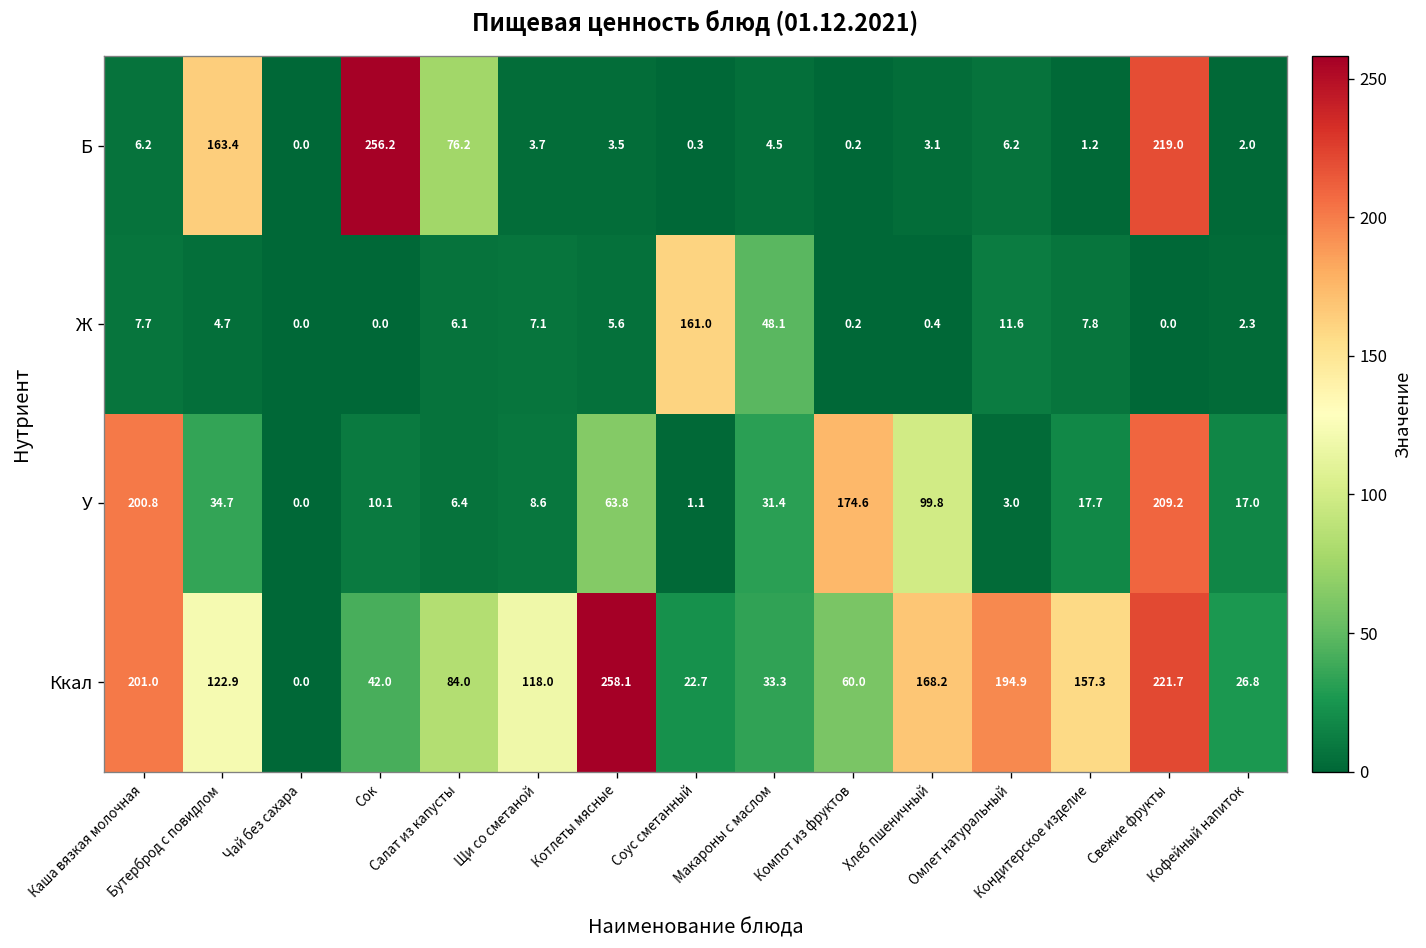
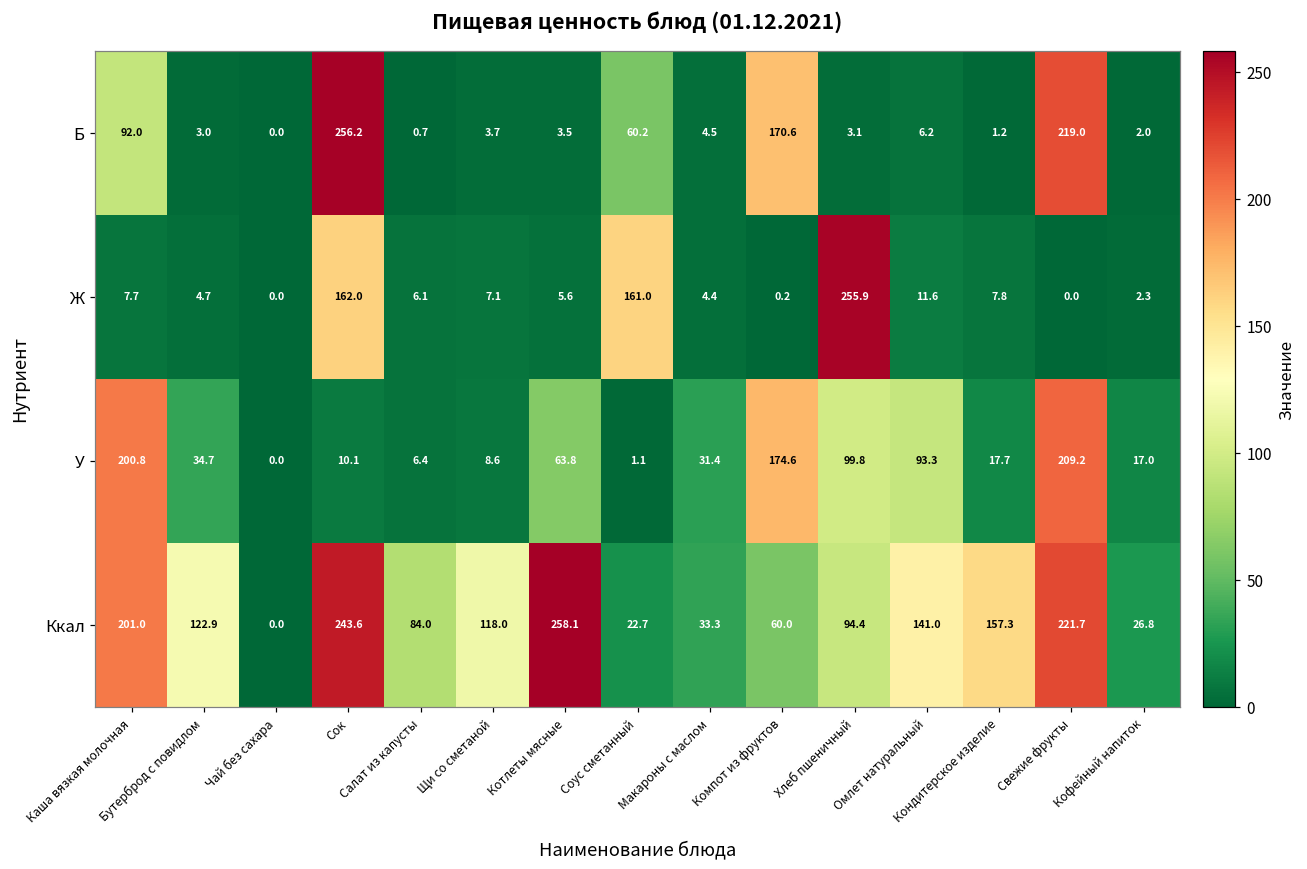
  {
    "Б": {
-     "Каша вязкая молочная": 6.2,
-     "Бутерброд с повидлом": 163.4,
+     "Каша вязкая молочная": 92.0,
+     "Бутерброд с повидлом": 3.0,
      "Чай без сахара": 0.0,
      "Сок": 256.2,
-     "Салат из капусты": 76.2,
+     "Салат из капусты": 0.7,
      "Щи со сметаной": 3.7,
      "Котлеты мясные": 3.5,
-     "Соус сметанный": 0.3,
+     "Соус сметанный": 60.2,
      "Макароны с маслом": 4.5,
-     "Компот из фруктов": 0.2,
+     "Компот из фруктов": 170.6,
      "Хлеб пшеничный": 3.1,
      "Омлет натуральный": 6.2,
      "Кондитерское изделие": 1.2,
      "Свежие фрукты": 219.0,
      "Кофейный напиток": 2.0
    },
    "Ж": {
      "Каша вязкая молочная": 7.7,
      "Бутерброд с повидлом": 4.7,
      "Чай без сахара": 0.0,
-     "Сок": 0.0,
+     "Сок": 162.0,
      "Салат из капусты": 6.1,
      "Щи со сметаной": 7.1,
      "Котлеты мясные": 5.6,
      "Соус сметанный": 161.0,
-     "Макароны с маслом": 48.1,
+     "Макароны с маслом": 4.4,
      "Компот из фруктов": 0.2,
-     "Хлеб пшеничный": 0.4,
+     "Хлеб пшеничный": 255.9,
      "Омлет натуральный": 11.6,
      "Кондитерское изделие": 7.8,
      "Свежие фрукты": 0.0,
      "Кофейный напиток": 2.3
    },
    "У": {
      "Каша вязкая молочная": 200.8,
      "Бутерброд с повидлом": 34.7,
      "Чай без сахара": 0.0,
      "Сок": 10.1,
      "Салат из капусты": 6.4,
      "Щи со сметаной": 8.6,
      "Котлеты мясные": 63.8,
      "Соус сметанный": 1.1,
      "Макароны с маслом": 31.4,
      "Компот из фруктов": 174.6,
      "Хлеб пшеничный": 99.8,
-     "Омлет натуральный": 3.0,
+     "Омлет натуральный": 93.3,
      "Кондитерское изделие": 17.7,
      "Свежие фрукты": 209.2,
      "Кофейный напиток": 17.0
    },
    "Ккал": {
      "Каша вязкая молочная": 201.0,
      "Бутерброд с повидлом": 122.9,
      "Чай без сахара": 0.0,
-     "Сок": 42.0,
+     "Сок": 243.6,
      "Салат из капусты": 84.0,
      "Щи со сметаной": 118.0,
      "Котлеты мясные": 258.1,
      "Соус сметанный": 22.7,
      "Макароны с маслом": 33.3,
      "Компот из фруктов": 60.0,
-     "Хлеб пшеничный": 168.2,
-     "Омлет натуральный": 194.9,
+     "Хлеб пшеничный": 94.4,
+     "Омлет натуральный": 141.0,
      "Кондитерское изделие": 157.3,
      "Свежие фрукты": 221.7,
      "Кофейный напиток": 26.8
    }
  }
